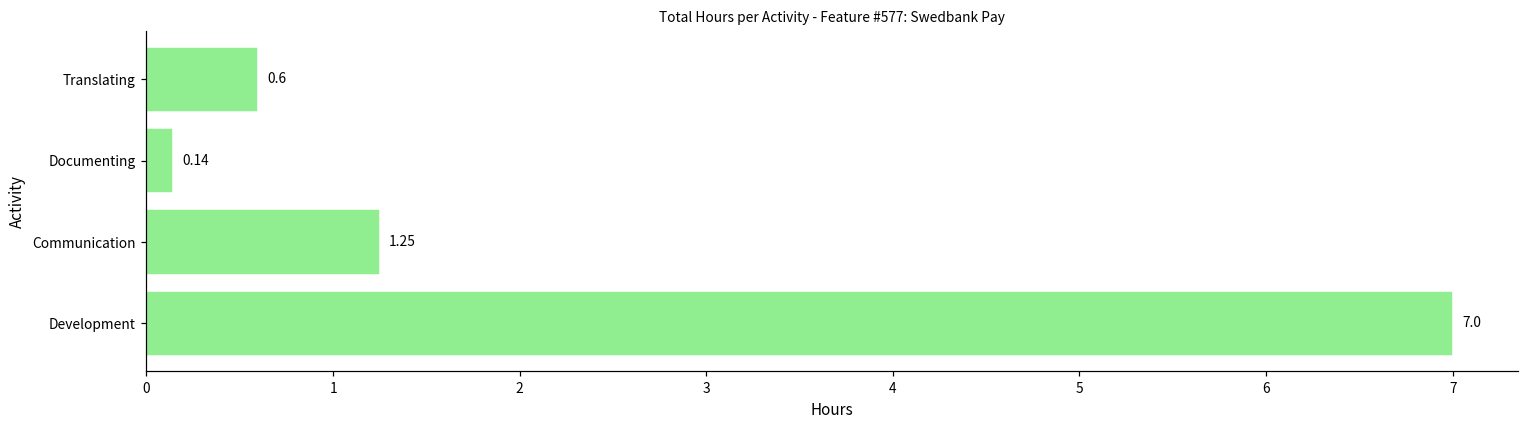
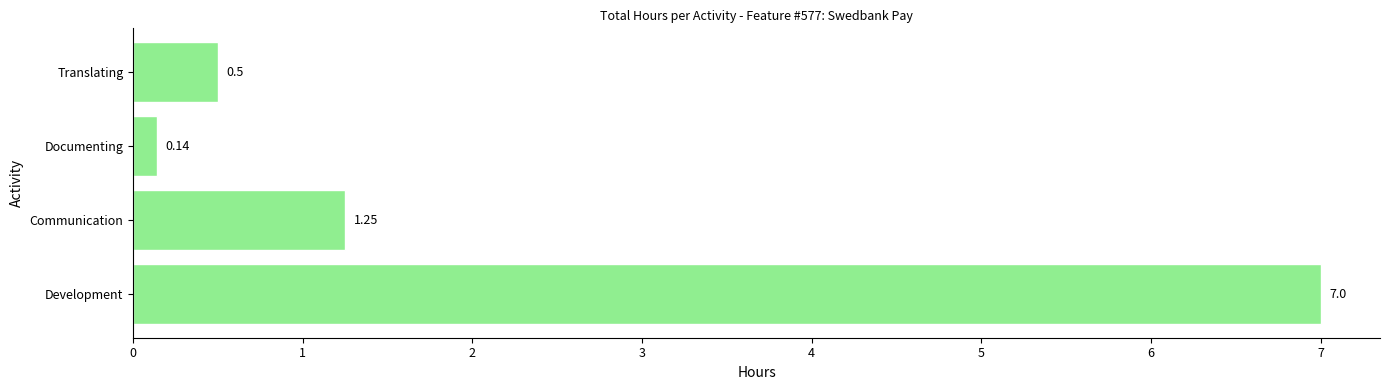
  {
-   "Translating": 0.6,
+   "Translating": 0.5,
    "Documenting": 0.14,
    "Communication": 1.25,
    "Development": 7.0
  }
